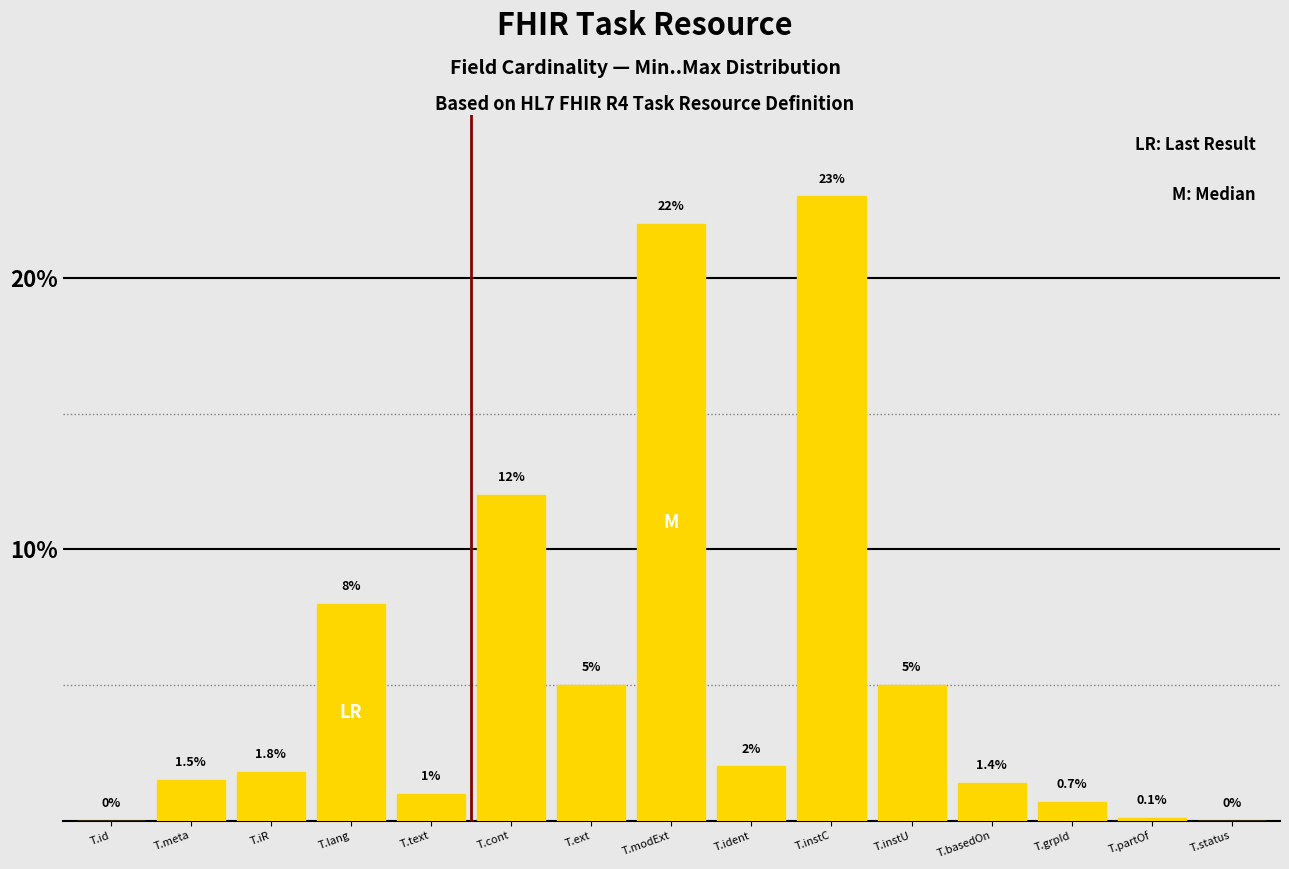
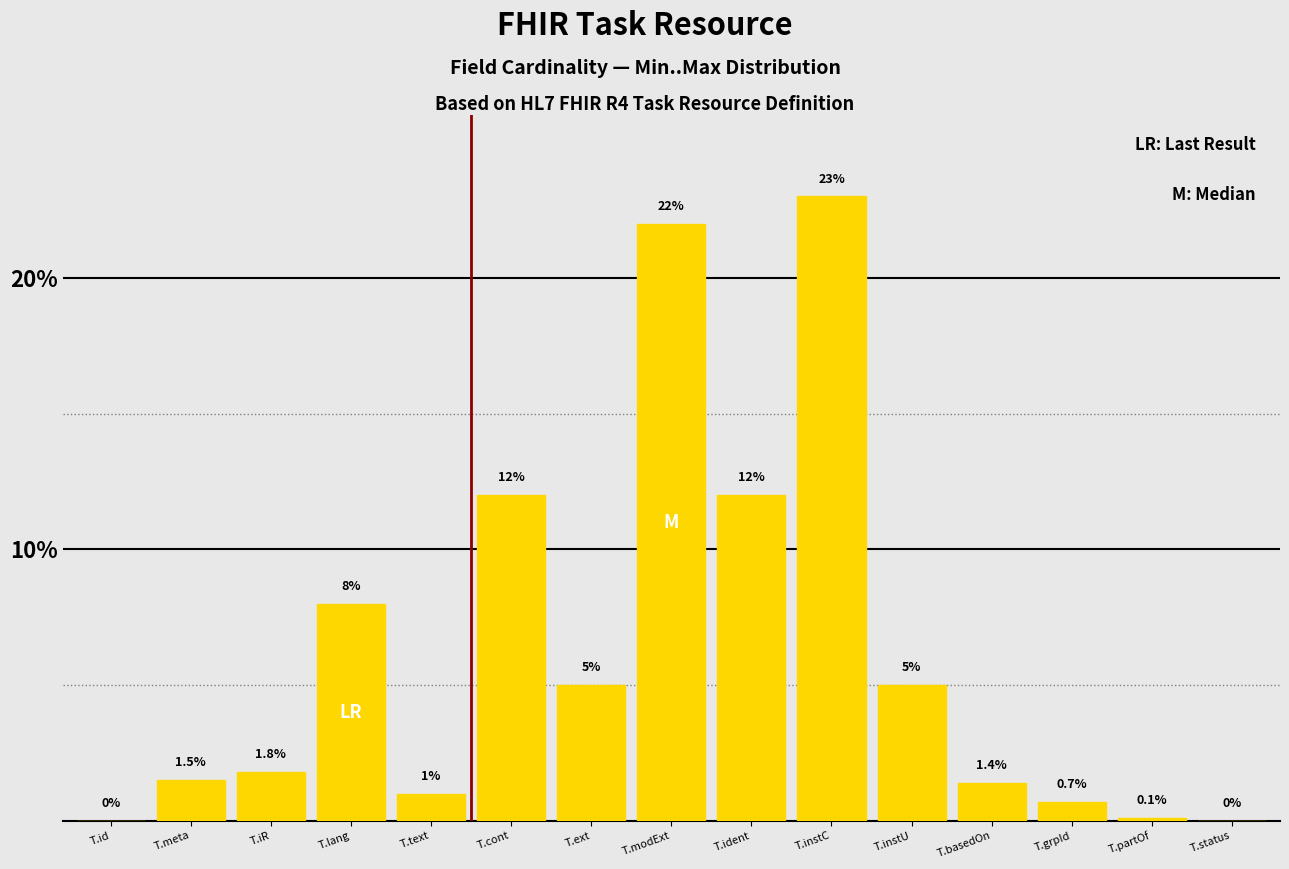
  {
    "T.id": "0%",
    "T.meta": "1.5%",
    "T.iR": "1.8%",
    "T.lang": "8%",
    "T.text": "1%",
    "T.cont": "12%",
    "T.ext": "5%",
    "T.modExt": "22%",
-   "T.ident": "2%",
+   "T.ident": "12%",
    "T.instC": "23%",
    "T.instU": "5%",
    "T.basedOn": "1.4%",
    "T.grpId": "0.7%",
    "T.partOf": "0.1%",
    "T.status": "0%"
  }
